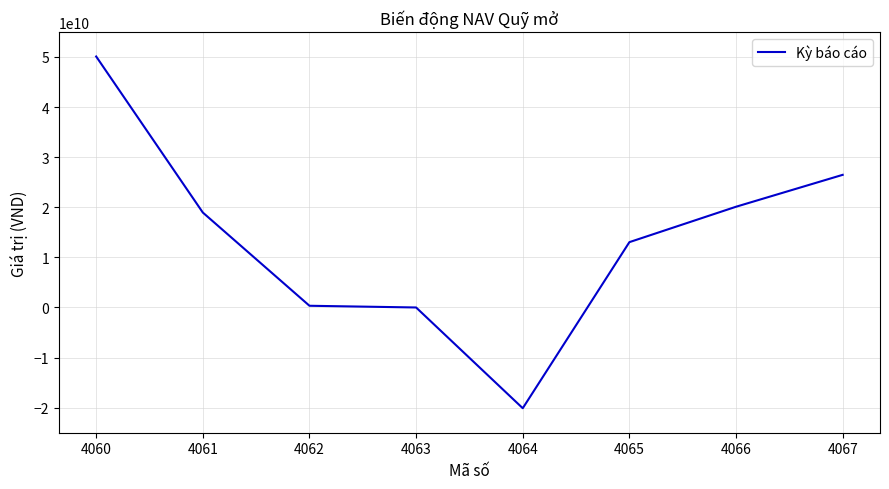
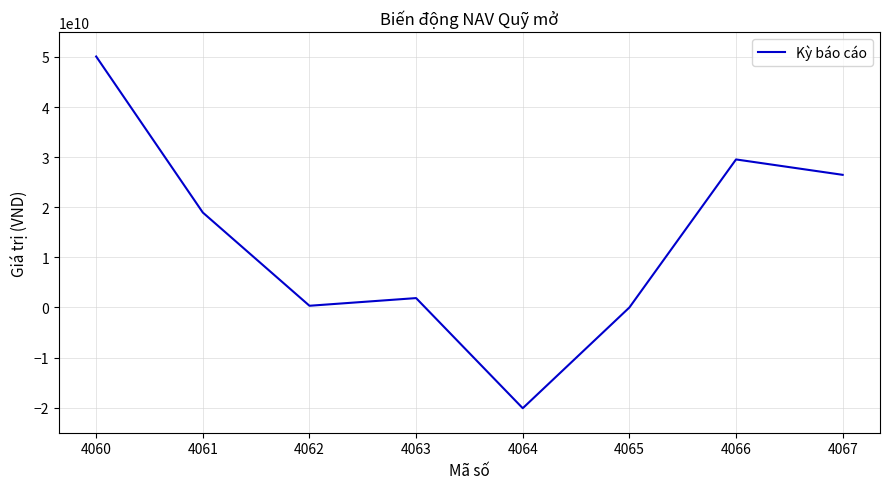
  {
    "4060": 50000000000,
    "4061": 19000000000,
    "4062": 0,
-   "4063": 0,
+   "4063": 2000000000,
    "4064": -20000000000,
-   "4065": 13000000000,
-   "4066": 20000000000,
+   "4065": 0,
+   "4066": 30000000000,
    "4067": 26000000000
  }
